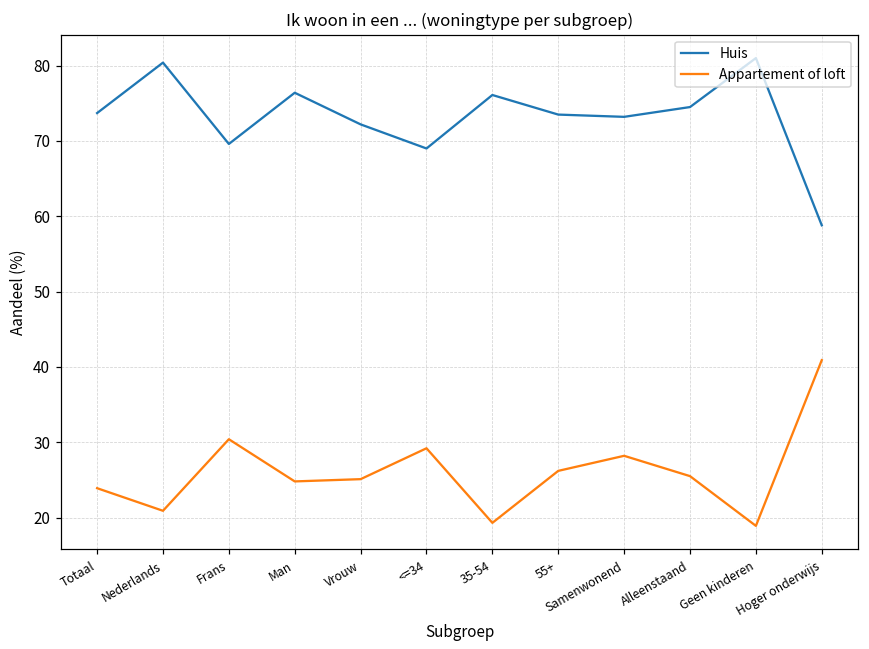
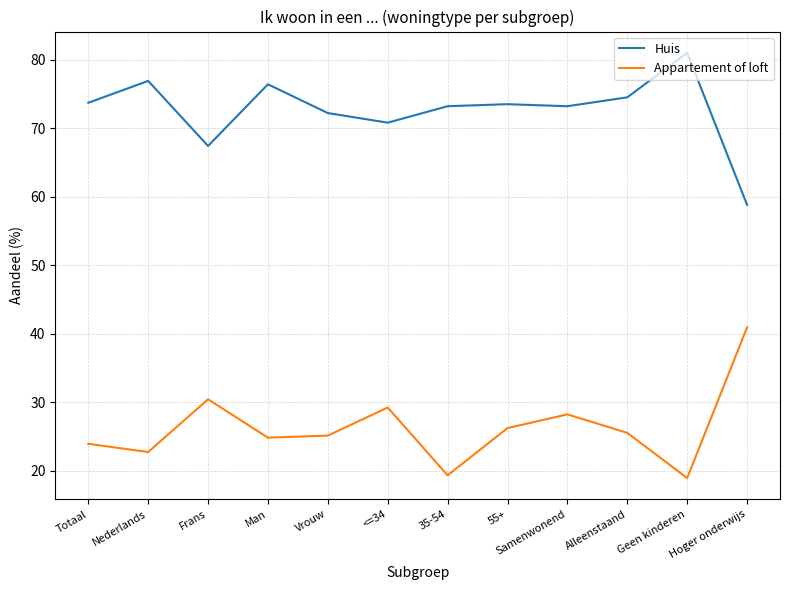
  {
    "Huis": {
      "Totaal": 74,
-     "Nederlands": 80,
-     "Frans": 70,
+     "Nederlands": 77,
+     "Frans": 67,
      "Man": 76,
      "Vrouw": 72,
-     "<=34": 69,
-     "35-54": 76,
+     "<=34": 71,
+     "35-54": 73,
      "55+": 74,
      "Samenwonend": 73,
      "Alleenstaand": 75,
      "Hoger onderwijs": 59
    },
    "Appartement of loft": {
      "Totaal": 24,
-     "Nederlands": 21,
+     "Nederlands": 23,
      "Frans": 30,
      "Man": 25,
      "Vrouw": 25,
      "<=34": 29,
      "35-54": 19,
      "55+": 26,
      "Samenwonend": 28,
      "Alleenstaand": 26,
      "Geen kinderen": 19,
      "Hoger onderwijs": 41
    }
  }
